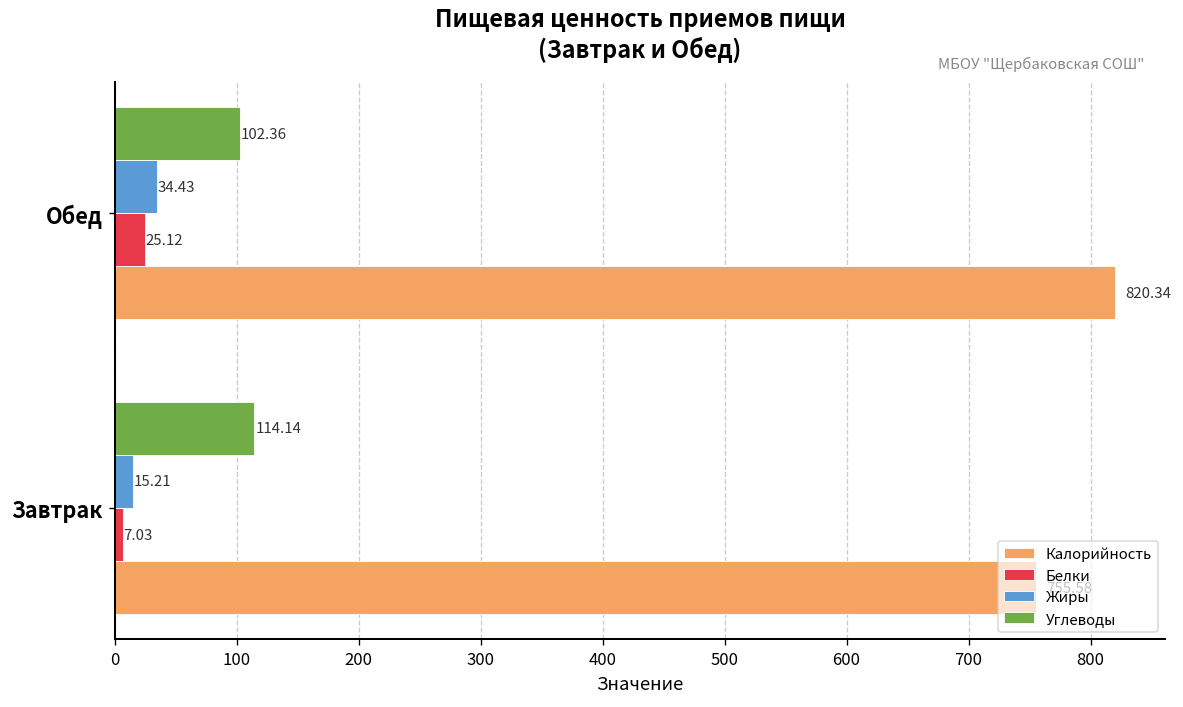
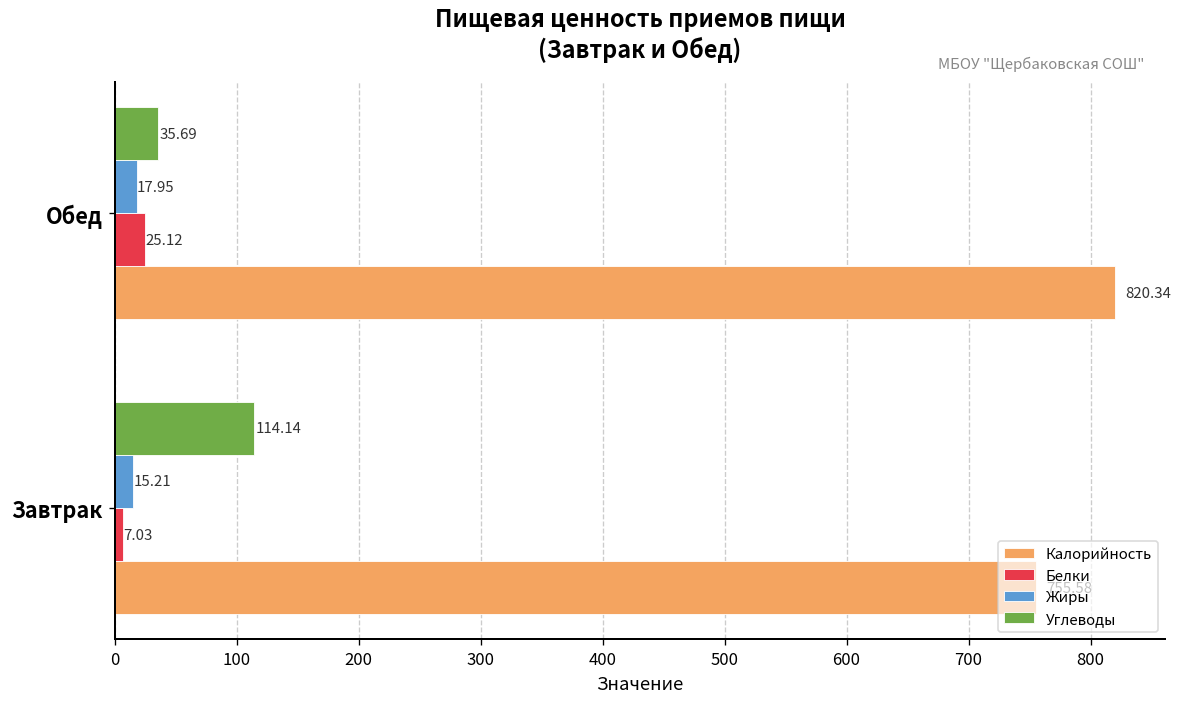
  {
    "Калорийность": {
      "Обед": 820.34
    },
    "Белки": {
      "Обед": 25.12,
      "Завтрак": 7.03
    },
    "Жиры": {
-     "Обед": 34.43,
+     "Обед": 17.95,
      "Завтрак": 15.21
    },
    "Углеводы": {
-     "Обед": 102.36,
+     "Обед": 35.69,
      "Завтрак": 114.14
    }
  }
